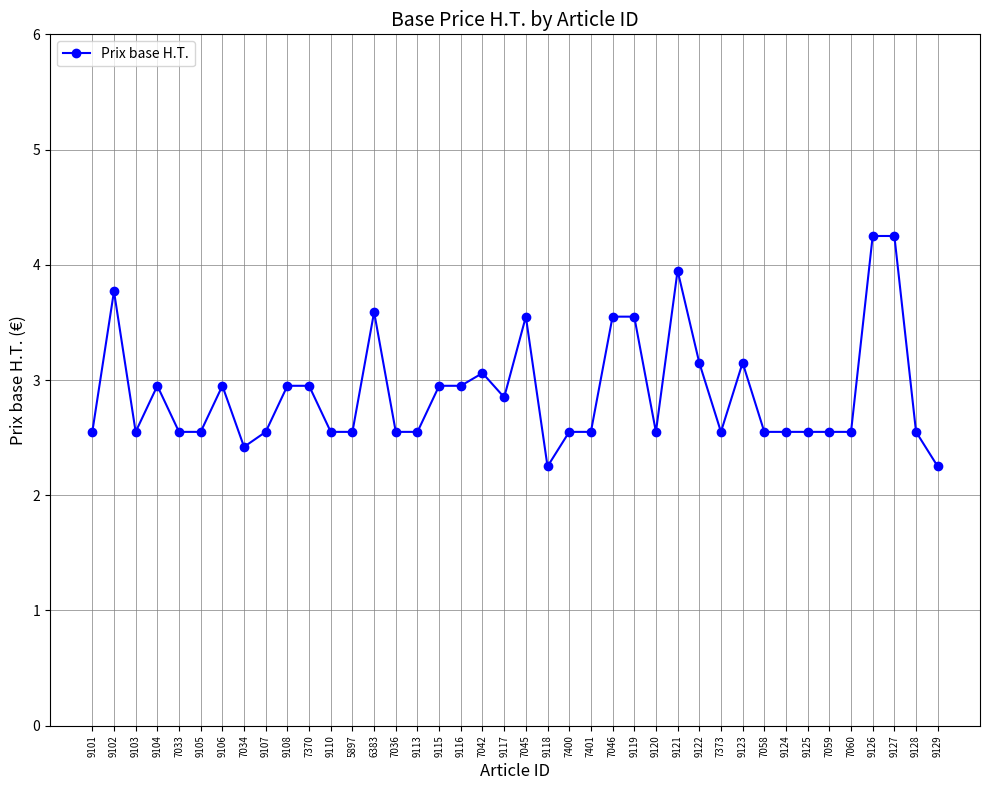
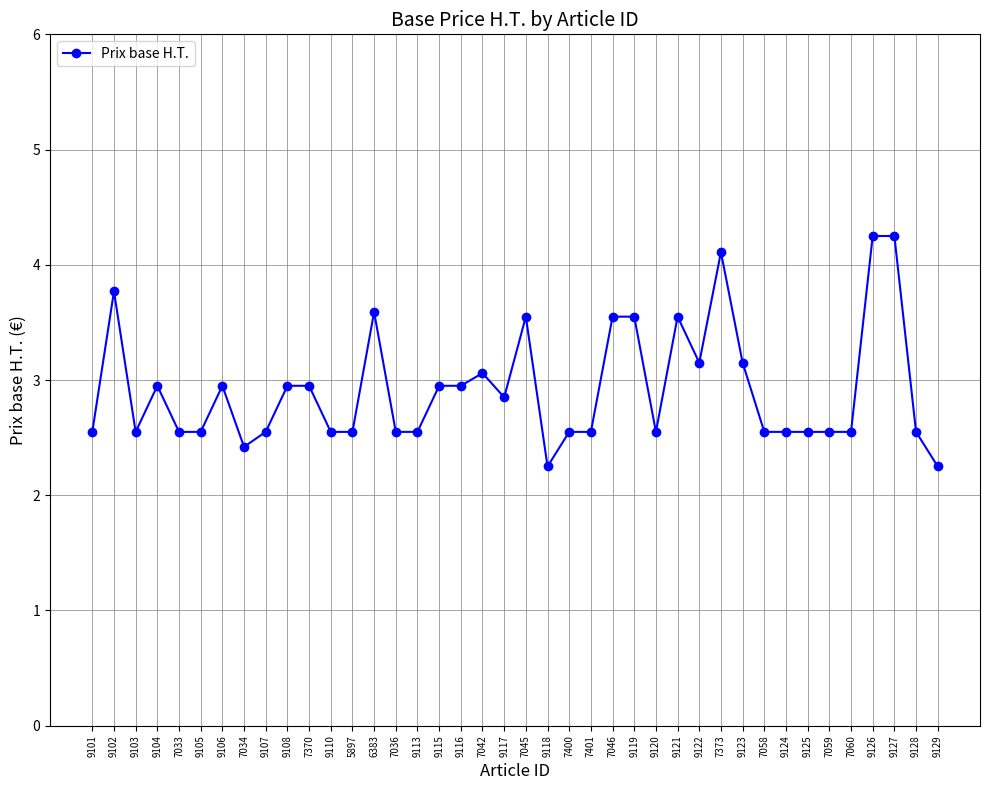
  {
    "9101": 2.55,
    "9102": 3.77,
    "9103": 2.55,
    "9104": 2.95,
    "7033": 2.55,
    "9105": 2.55,
    "9106": 2.95,
    "7034": 2.42,
    "9107": 2.55,
    "9108": 2.95,
    "7370": 2.95,
    "9110": 2.55,
    "5897": 2.55,
    "6383": 3.59,
    "7036": 2.55,
    "9113": 2.55,
    "9115": 2.95,
    "9116": 2.95,
    "7042": 3.06,
    "9117": 2.85,
    "7045": 3.55,
    "9118": 2.25,
    "7400": 2.55,
    "7401": 2.55,
    "7046": 3.55,
    "9119": 3.55,
    "9120": 2.55,
-   "9121": 3.95,
+   "9121": 3.55,
    "9122": 3.15,
-   "7373": 2.55,
+   "7373": 4.11,
    "9123": 3.15,
    "7058": 2.55,
    "9124": 2.55,
    "9125": 2.55,
    "7059": 2.55,
    "7060": 2.55,
    "9126": 4.25,
    "9127": 4.25,
    "9128": 2.55,
    "9129": 2.25
  }
